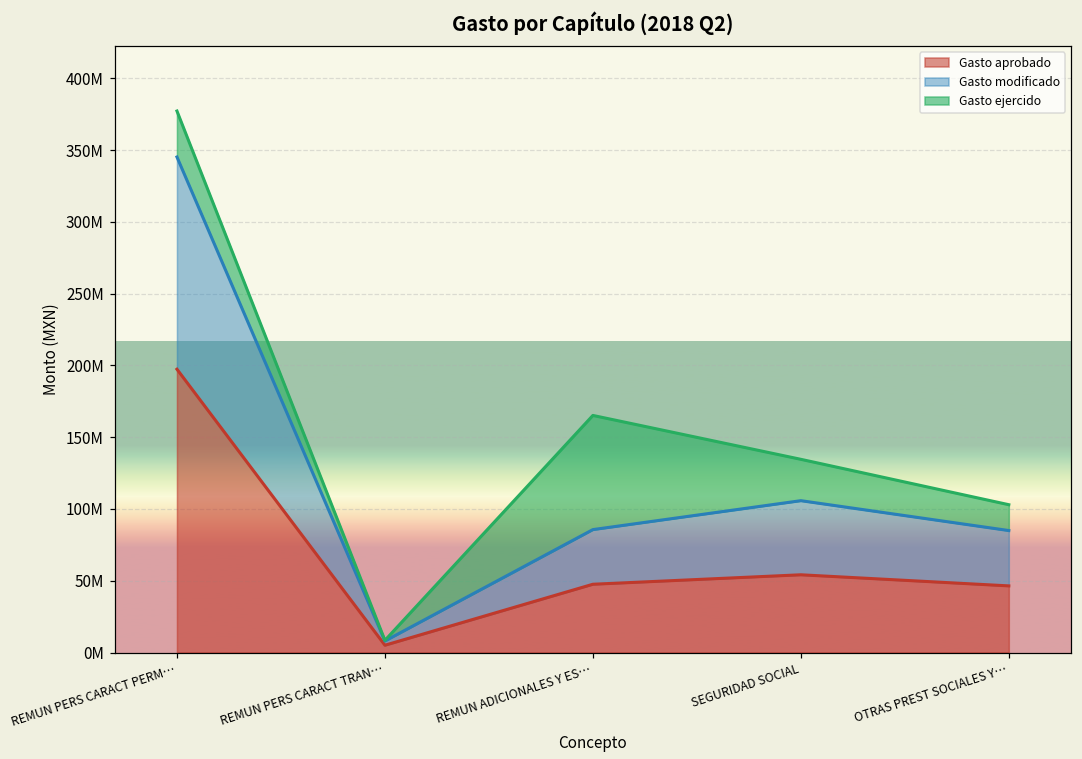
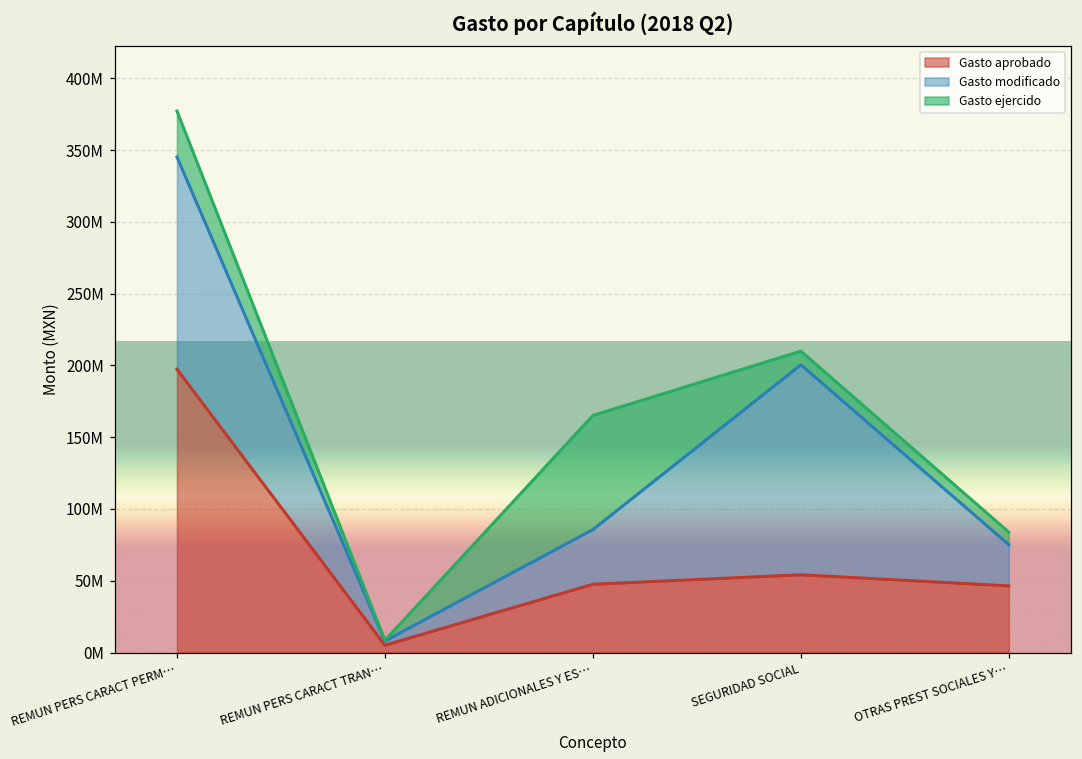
  {
    "Gasto aprobado": {
      "REMUN PERS CARACT PERM…": 197000000,
      "REMUN PERS CARACT TRAN…": 5000000,
      "REMUN ADICIONALES Y ES…": 48000000,
      "SEGURIDAD SOCIAL": 54000000,
      "OTRAS PREST SOCIALES Y…": 46000000
    },
    "Gasto modificado": {
      "REMUN PERS CARACT PERM…": 148000000,
      "REMUN ADICIONALES Y ES…": 38000000,
-     "SEGURIDAD SOCIAL": 52000000,
-     "OTRAS PREST SOCIALES Y…": 39000000
+     "SEGURIDAD SOCIAL": 146000000,
+     "OTRAS PREST SOCIALES Y…": 29000000
    },
    "Gasto ejercido": {
      "REMUN PERS CARACT PERM…": 32000000,
      "REMUN ADICIONALES Y ES…": 80000000,
-     "SEGURIDAD SOCIAL": 29000000,
-     "OTRAS PREST SOCIALES Y…": 18000000
+     "SEGURIDAD SOCIAL": 9000000,
+     "OTRAS PREST SOCIALES Y…": 9000000
    }
  }
